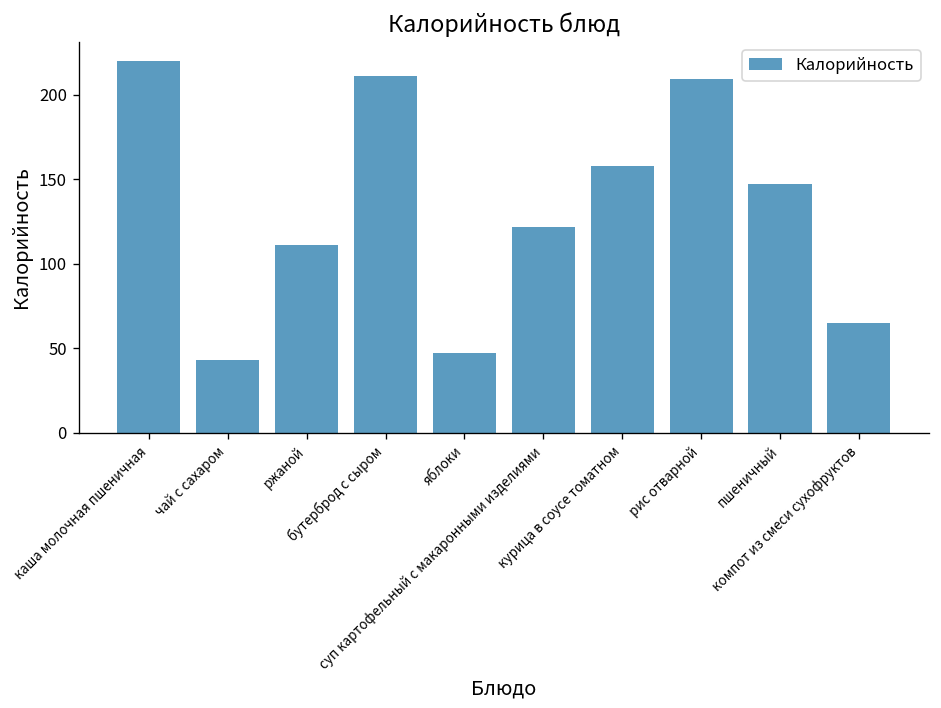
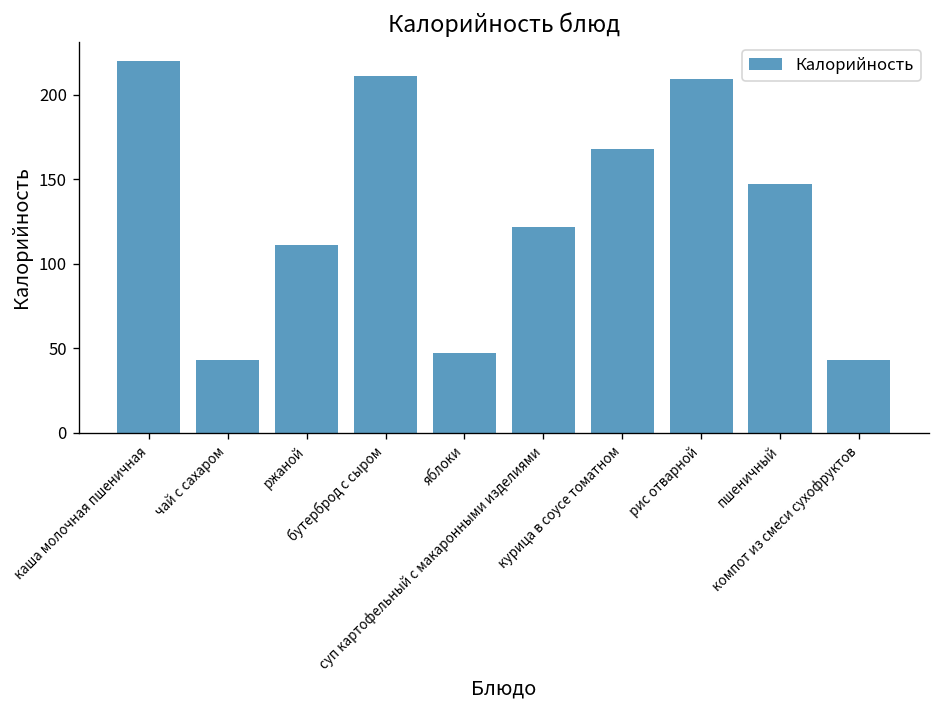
  {
    "каша молочная пшеничная": 220,
    "чай с сахаром": 43,
    "ржаной": 111,
    "бутерброд с сыром": 211,
    "яблоки": 47,
    "суп картофельный с макаронными изделиями": 122,
-   "курица в соусе томатном": 158,
+   "курица в соусе томатном": 168,
    "рис отварной": 209,
    "пшеничный": 147,
-   "компот из смеси сухофруктов": 65
+   "компот из смеси сухофруктов": 43
  }
